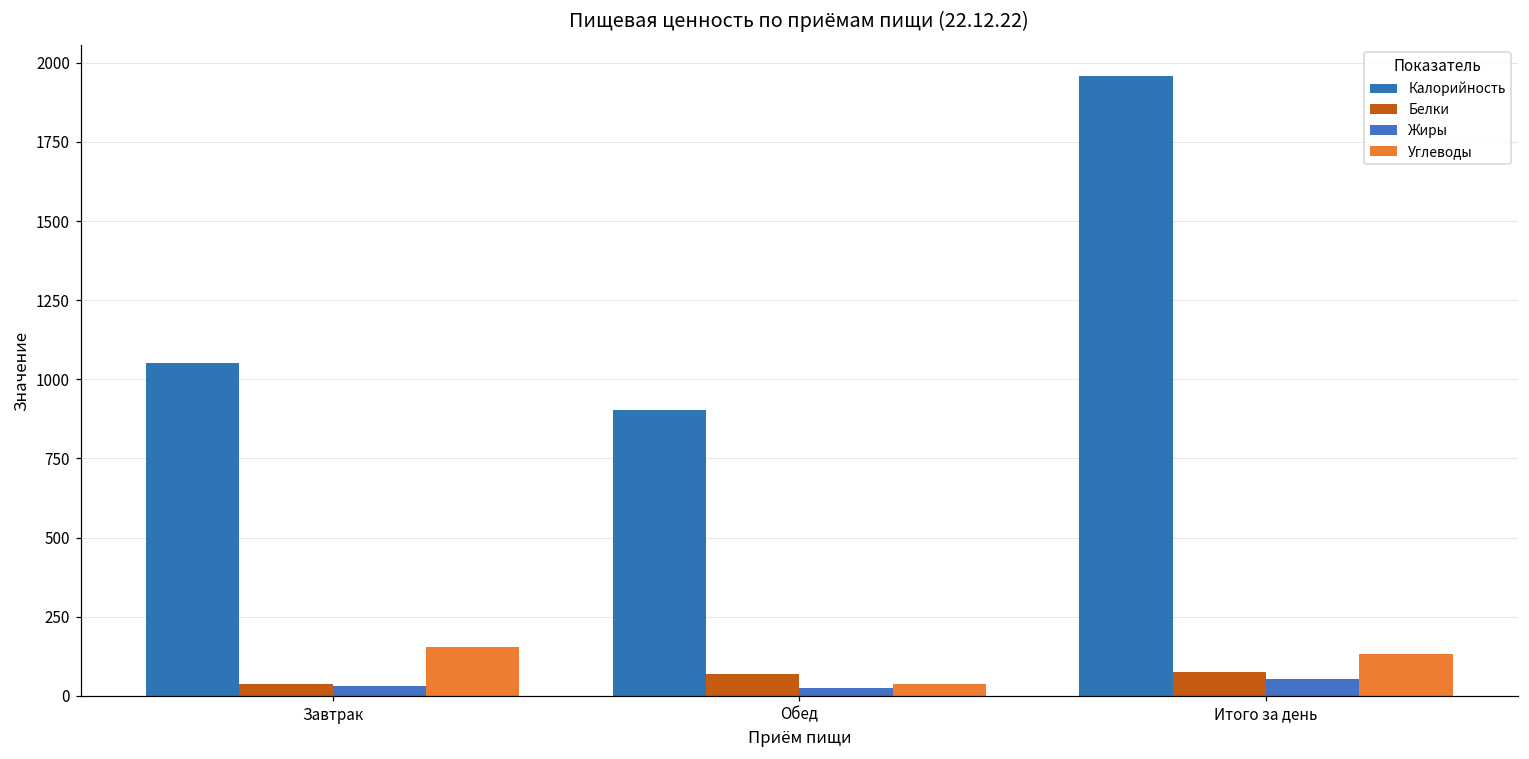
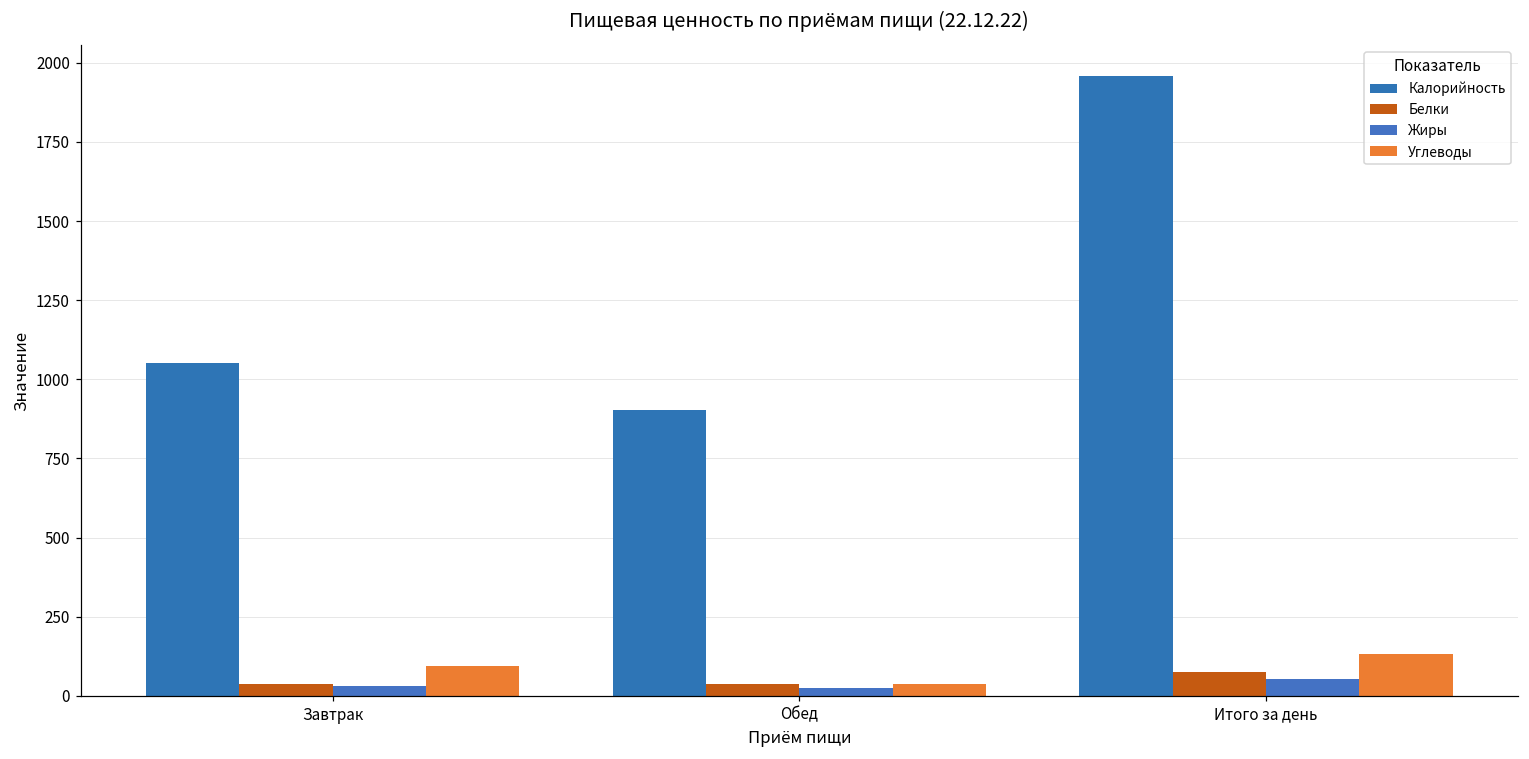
  {
    "Белки": {
      "Завтрак": 40,
-     "Обед": 70,
+     "Обед": 40,
      "Итого за день": 70
    },
    "Углеводы": {
-     "Завтрак": 150,
+     "Завтрак": 90,
      "Обед": 40,
      "Итого за день": 130
    }
  }
